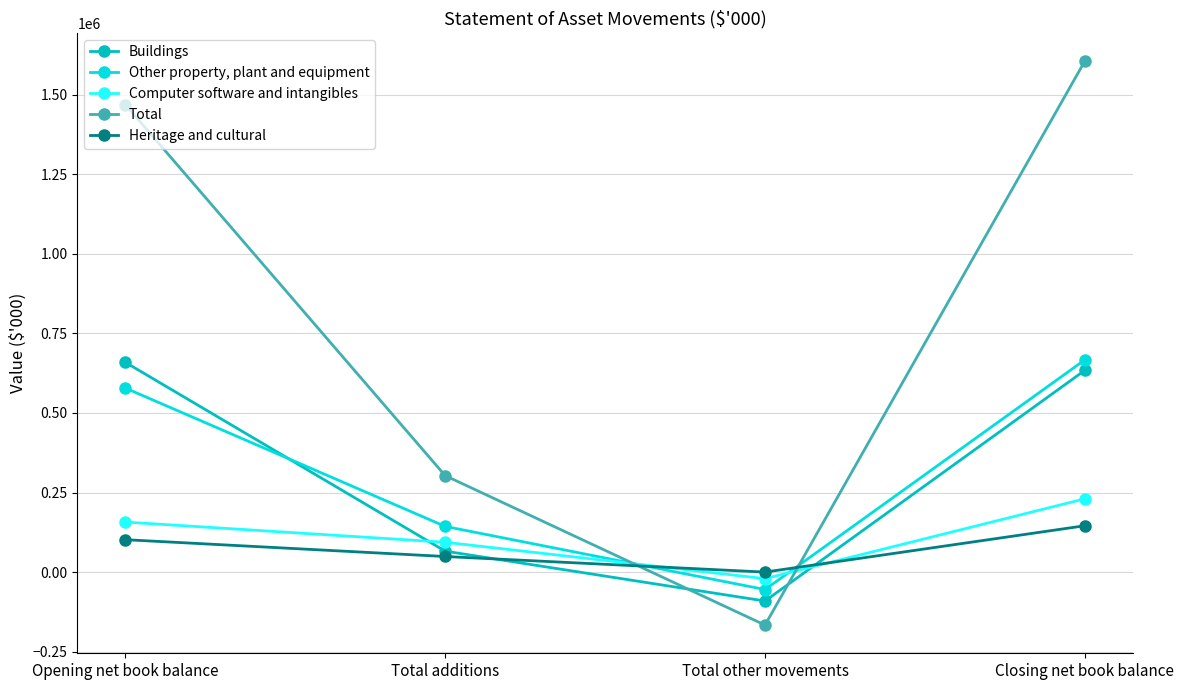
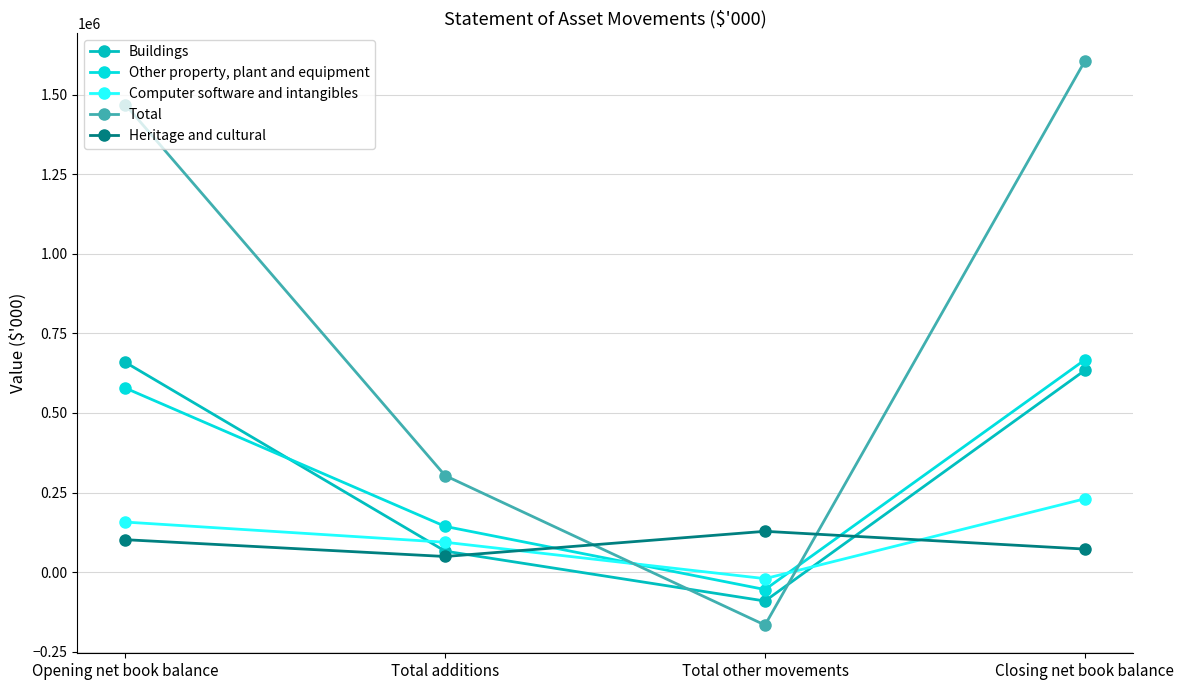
  {
    "Total": {
      "Total additions": 300000,
      "Total other movements": -170000,
      "Closing net book balance": 1610000
    },
    "Heritage and cultural": {
      "Opening net book balance": 100000,
      "Total additions": 50000,
-     "Total other movements": 0,
-     "Closing net book balance": 150000
+     "Total other movements": 130000,
+     "Closing net book balance": 70000
    }
  }
